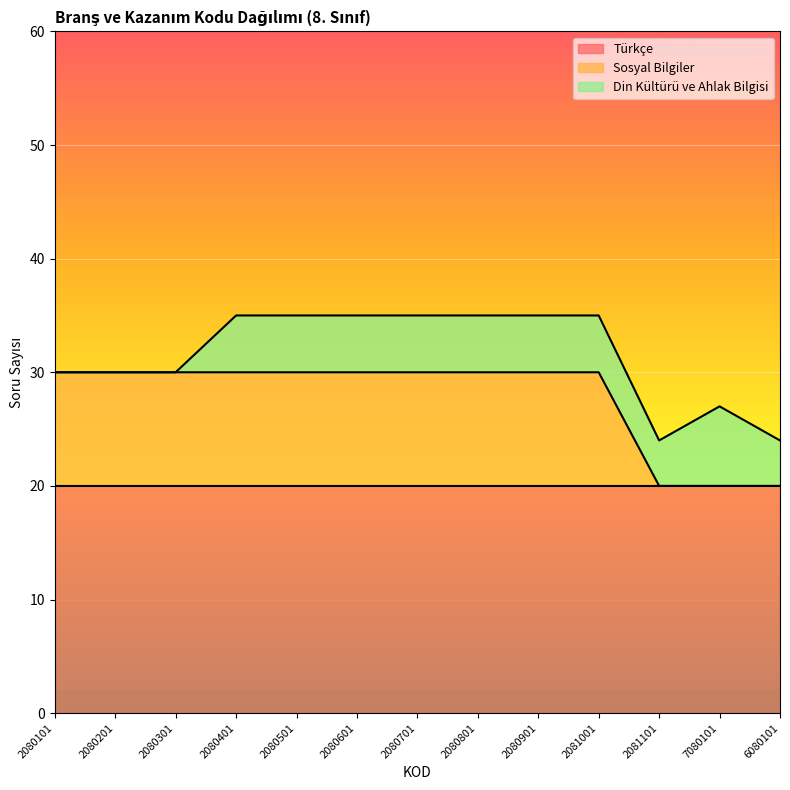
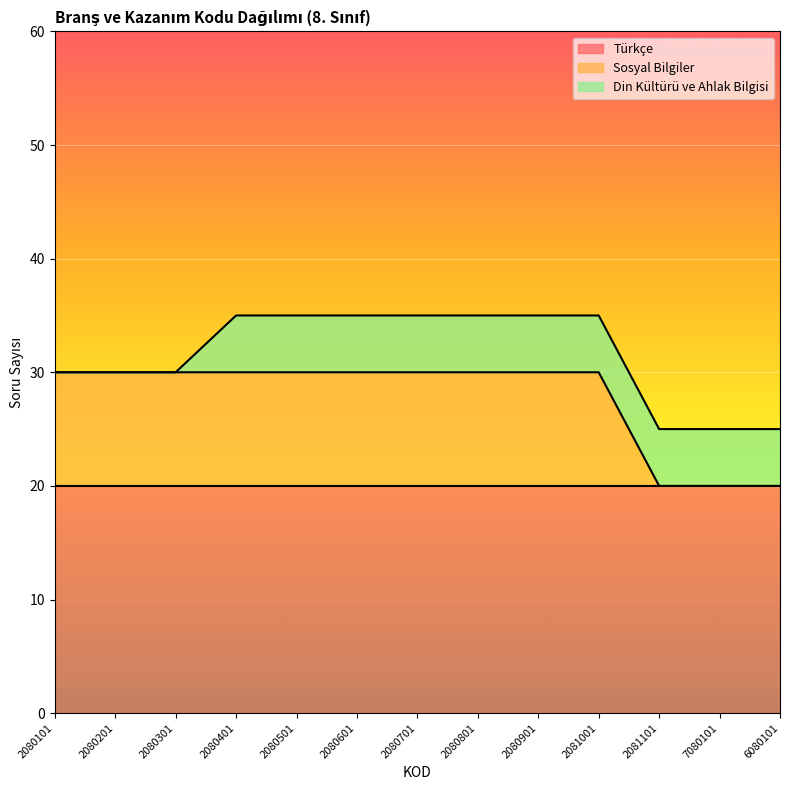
  {
    "Türkçe": {
      "2080101": 20,
      "2080201": 20,
      "2080301": 20,
      "2080401": 20,
      "2080501": 20,
      "2080601": 20,
      "2080701": 20,
      "2080801": 20,
      "2080901": 20,
      "2081001": 20
    },
    "Sosyal Bilgiler": {
      "2080401": 10,
      "2080501": 10,
      "2080601": 10,
      "2080701": 10,
      "2080801": 10,
      "2080901": 10,
      "2081001": 10
    },
    "Din Kültürü ve Ahlak Bilgisi": {
      "2080401": 5,
      "2080501": 5,
      "2080601": 5,
      "2080701": 5,
      "2080801": 5,
      "2080901": 5,
      "2081001": 5,
-     "2081101": 4,
-     "7080101": 7,
-     "6080101": 4
+     "2081101": 5,
+     "7080101": 5,
+     "6080101": 5
    }
  }
